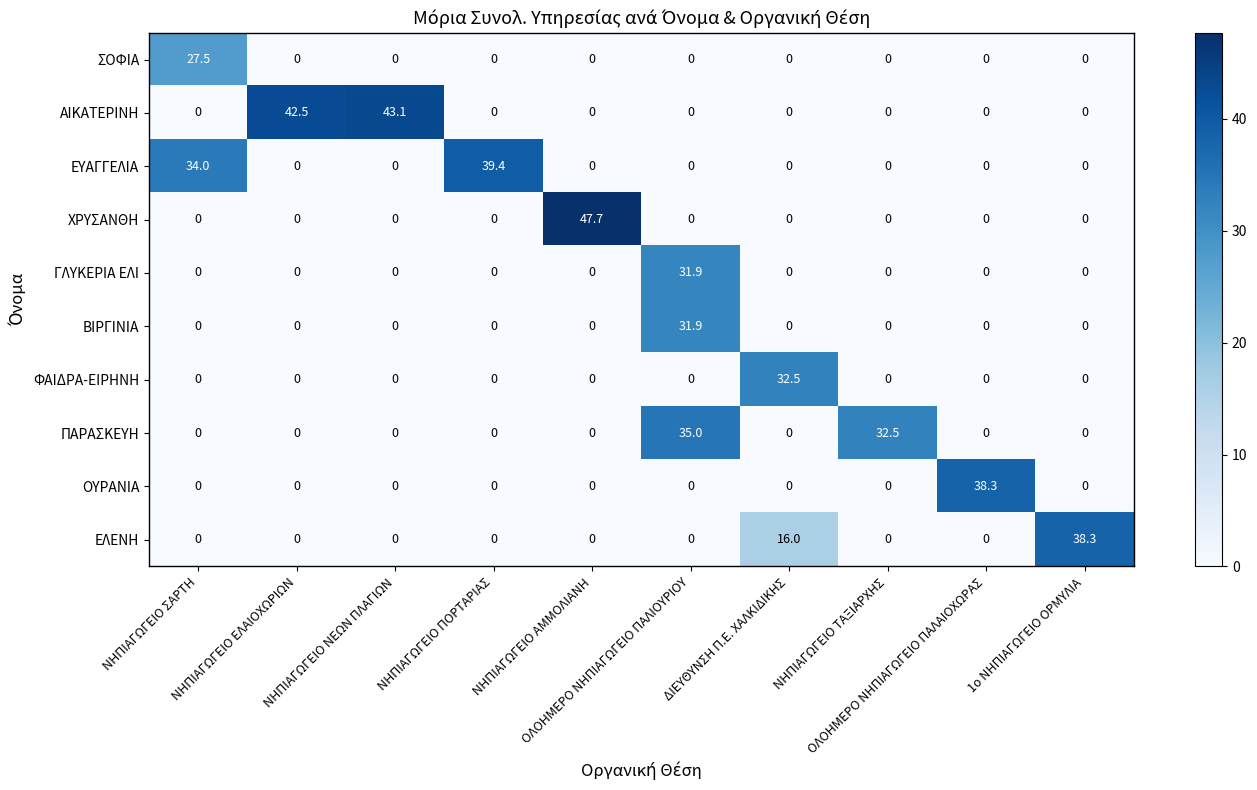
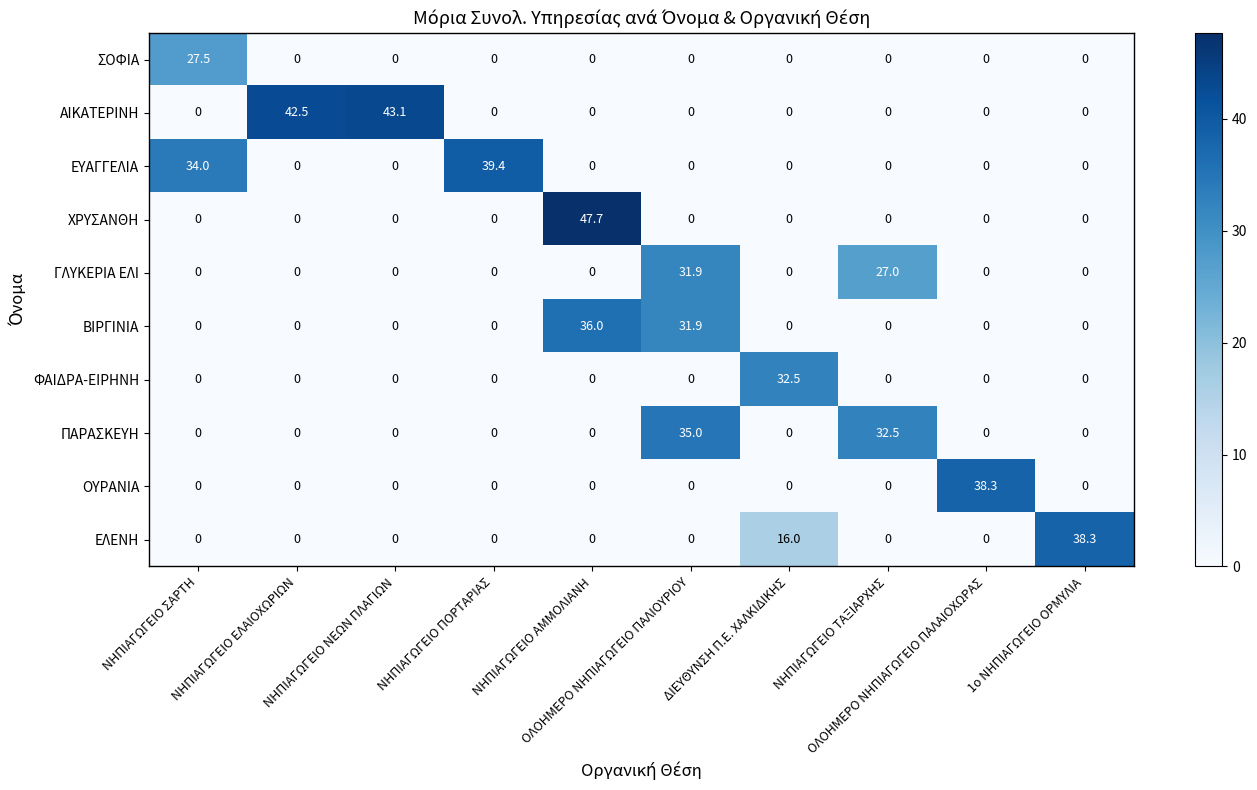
  {
    "ΣΟΦΙΑ": {
      "ΝΗΠΙΑΓΩΓΕΙΟ ΣΑΡΤΗ": 27.5,
      "ΝΗΠΙΑΓΩΓΕΙΟ ΕΛΑΙΟΧΩΡΙΩΝ": 0,
      "ΝΗΠΙΑΓΩΓΕΙΟ ΝΕΩΝ ΠΛΑΓΙΩΝ": 0,
      "ΝΗΠΙΑΓΩΓΕΙΟ ΠΟΡΤΑΡΙΑΣ": 0,
      "ΝΗΠΙΑΓΩΓΕΙΟ ΑΜΜΟΛΙΑΝΗ": 0,
      "ΟΛΟΗΜΕΡΟ ΝΗΠΙΑΓΩΓΕΙΟ ΠΑΛΙΟΥΡΙΟΥ": 0,
      "ΔΙΕΥΘΥΝΣΗ Π.Ε. ΧΑΛΚΙΔΙΚΗΣ": 0,
      "ΝΗΠΙΑΓΩΓΕΙΟ ΤΑΞΙΑΡΧΗΣ": 0,
      "ΟΛΟΗΜΕΡΟ ΝΗΠΙΑΓΩΓΕΙΟ ΠΑΛΑΙΟΧΩΡΑΣ": 0,
      "1ο ΝΗΠΙΑΓΩΓΕΙΟ ΟΡΜΥΛΙΑ": 0
    },
    "ΑΙΚΑΤΕΡΙΝΗ": {
      "ΝΗΠΙΑΓΩΓΕΙΟ ΣΑΡΤΗ": 0,
      "ΝΗΠΙΑΓΩΓΕΙΟ ΕΛΑΙΟΧΩΡΙΩΝ": 42.5,
      "ΝΗΠΙΑΓΩΓΕΙΟ ΝΕΩΝ ΠΛΑΓΙΩΝ": 43.1,
      "ΝΗΠΙΑΓΩΓΕΙΟ ΠΟΡΤΑΡΙΑΣ": 0,
      "ΝΗΠΙΑΓΩΓΕΙΟ ΑΜΜΟΛΙΑΝΗ": 0,
      "ΟΛΟΗΜΕΡΟ ΝΗΠΙΑΓΩΓΕΙΟ ΠΑΛΙΟΥΡΙΟΥ": 0,
      "ΔΙΕΥΘΥΝΣΗ Π.Ε. ΧΑΛΚΙΔΙΚΗΣ": 0,
      "ΝΗΠΙΑΓΩΓΕΙΟ ΤΑΞΙΑΡΧΗΣ": 0,
      "ΟΛΟΗΜΕΡΟ ΝΗΠΙΑΓΩΓΕΙΟ ΠΑΛΑΙΟΧΩΡΑΣ": 0,
      "1ο ΝΗΠΙΑΓΩΓΕΙΟ ΟΡΜΥΛΙΑ": 0
    },
    "ΕΥΑΓΓΕΛΙΑ": {
      "ΝΗΠΙΑΓΩΓΕΙΟ ΣΑΡΤΗ": 34.0,
      "ΝΗΠΙΑΓΩΓΕΙΟ ΕΛΑΙΟΧΩΡΙΩΝ": 0,
      "ΝΗΠΙΑΓΩΓΕΙΟ ΝΕΩΝ ΠΛΑΓΙΩΝ": 0,
      "ΝΗΠΙΑΓΩΓΕΙΟ ΠΟΡΤΑΡΙΑΣ": 39.4,
      "ΝΗΠΙΑΓΩΓΕΙΟ ΑΜΜΟΛΙΑΝΗ": 0,
      "ΟΛΟΗΜΕΡΟ ΝΗΠΙΑΓΩΓΕΙΟ ΠΑΛΙΟΥΡΙΟΥ": 0,
      "ΔΙΕΥΘΥΝΣΗ Π.Ε. ΧΑΛΚΙΔΙΚΗΣ": 0,
      "ΝΗΠΙΑΓΩΓΕΙΟ ΤΑΞΙΑΡΧΗΣ": 0,
      "ΟΛΟΗΜΕΡΟ ΝΗΠΙΑΓΩΓΕΙΟ ΠΑΛΑΙΟΧΩΡΑΣ": 0,
      "1ο ΝΗΠΙΑΓΩΓΕΙΟ ΟΡΜΥΛΙΑ": 0
    },
    "ΧΡΥΣΑΝΘΗ": {
      "ΝΗΠΙΑΓΩΓΕΙΟ ΣΑΡΤΗ": 0,
      "ΝΗΠΙΑΓΩΓΕΙΟ ΕΛΑΙΟΧΩΡΙΩΝ": 0,
      "ΝΗΠΙΑΓΩΓΕΙΟ ΝΕΩΝ ΠΛΑΓΙΩΝ": 0,
      "ΝΗΠΙΑΓΩΓΕΙΟ ΠΟΡΤΑΡΙΑΣ": 0,
      "ΝΗΠΙΑΓΩΓΕΙΟ ΑΜΜΟΛΙΑΝΗ": 47.7,
      "ΟΛΟΗΜΕΡΟ ΝΗΠΙΑΓΩΓΕΙΟ ΠΑΛΙΟΥΡΙΟΥ": 0,
      "ΔΙΕΥΘΥΝΣΗ Π.Ε. ΧΑΛΚΙΔΙΚΗΣ": 0,
      "ΝΗΠΙΑΓΩΓΕΙΟ ΤΑΞΙΑΡΧΗΣ": 0,
      "ΟΛΟΗΜΕΡΟ ΝΗΠΙΑΓΩΓΕΙΟ ΠΑΛΑΙΟΧΩΡΑΣ": 0,
      "1ο ΝΗΠΙΑΓΩΓΕΙΟ ΟΡΜΥΛΙΑ": 0
    },
    "ΓΛΥΚΕΡΙΑ ΕΛΙ": {
      "ΝΗΠΙΑΓΩΓΕΙΟ ΣΑΡΤΗ": 0,
      "ΝΗΠΙΑΓΩΓΕΙΟ ΕΛΑΙΟΧΩΡΙΩΝ": 0,
      "ΝΗΠΙΑΓΩΓΕΙΟ ΝΕΩΝ ΠΛΑΓΙΩΝ": 0,
      "ΝΗΠΙΑΓΩΓΕΙΟ ΠΟΡΤΑΡΙΑΣ": 0,
      "ΝΗΠΙΑΓΩΓΕΙΟ ΑΜΜΟΛΙΑΝΗ": 0,
      "ΟΛΟΗΜΕΡΟ ΝΗΠΙΑΓΩΓΕΙΟ ΠΑΛΙΟΥΡΙΟΥ": 31.9,
      "ΔΙΕΥΘΥΝΣΗ Π.Ε. ΧΑΛΚΙΔΙΚΗΣ": 0,
-     "ΝΗΠΙΑΓΩΓΕΙΟ ΤΑΞΙΑΡΧΗΣ": 0,
+     "ΝΗΠΙΑΓΩΓΕΙΟ ΤΑΞΙΑΡΧΗΣ": 27.0,
      "ΟΛΟΗΜΕΡΟ ΝΗΠΙΑΓΩΓΕΙΟ ΠΑΛΑΙΟΧΩΡΑΣ": 0,
      "1ο ΝΗΠΙΑΓΩΓΕΙΟ ΟΡΜΥΛΙΑ": 0
    },
    "ΒΙΡΓΙΝΙΑ": {
      "ΝΗΠΙΑΓΩΓΕΙΟ ΣΑΡΤΗ": 0,
      "ΝΗΠΙΑΓΩΓΕΙΟ ΕΛΑΙΟΧΩΡΙΩΝ": 0,
      "ΝΗΠΙΑΓΩΓΕΙΟ ΝΕΩΝ ΠΛΑΓΙΩΝ": 0,
      "ΝΗΠΙΑΓΩΓΕΙΟ ΠΟΡΤΑΡΙΑΣ": 0,
-     "ΝΗΠΙΑΓΩΓΕΙΟ ΑΜΜΟΛΙΑΝΗ": 0,
+     "ΝΗΠΙΑΓΩΓΕΙΟ ΑΜΜΟΛΙΑΝΗ": 36.0,
      "ΟΛΟΗΜΕΡΟ ΝΗΠΙΑΓΩΓΕΙΟ ΠΑΛΙΟΥΡΙΟΥ": 31.9,
      "ΔΙΕΥΘΥΝΣΗ Π.Ε. ΧΑΛΚΙΔΙΚΗΣ": 0,
      "ΝΗΠΙΑΓΩΓΕΙΟ ΤΑΞΙΑΡΧΗΣ": 0,
      "ΟΛΟΗΜΕΡΟ ΝΗΠΙΑΓΩΓΕΙΟ ΠΑΛΑΙΟΧΩΡΑΣ": 0,
      "1ο ΝΗΠΙΑΓΩΓΕΙΟ ΟΡΜΥΛΙΑ": 0
    },
    "ΦΑΙΔΡΑ-ΕΙΡΗΝΗ": {
      "ΝΗΠΙΑΓΩΓΕΙΟ ΣΑΡΤΗ": 0,
      "ΝΗΠΙΑΓΩΓΕΙΟ ΕΛΑΙΟΧΩΡΙΩΝ": 0,
      "ΝΗΠΙΑΓΩΓΕΙΟ ΝΕΩΝ ΠΛΑΓΙΩΝ": 0,
      "ΝΗΠΙΑΓΩΓΕΙΟ ΠΟΡΤΑΡΙΑΣ": 0,
      "ΝΗΠΙΑΓΩΓΕΙΟ ΑΜΜΟΛΙΑΝΗ": 0,
      "ΟΛΟΗΜΕΡΟ ΝΗΠΙΑΓΩΓΕΙΟ ΠΑΛΙΟΥΡΙΟΥ": 0,
      "ΔΙΕΥΘΥΝΣΗ Π.Ε. ΧΑΛΚΙΔΙΚΗΣ": 32.5,
      "ΝΗΠΙΑΓΩΓΕΙΟ ΤΑΞΙΑΡΧΗΣ": 0,
      "ΟΛΟΗΜΕΡΟ ΝΗΠΙΑΓΩΓΕΙΟ ΠΑΛΑΙΟΧΩΡΑΣ": 0,
      "1ο ΝΗΠΙΑΓΩΓΕΙΟ ΟΡΜΥΛΙΑ": 0
    },
    "ΠΑΡΑΣΚΕΥΗ": {
      "ΝΗΠΙΑΓΩΓΕΙΟ ΣΑΡΤΗ": 0,
      "ΝΗΠΙΑΓΩΓΕΙΟ ΕΛΑΙΟΧΩΡΙΩΝ": 0,
      "ΝΗΠΙΑΓΩΓΕΙΟ ΝΕΩΝ ΠΛΑΓΙΩΝ": 0,
      "ΝΗΠΙΑΓΩΓΕΙΟ ΠΟΡΤΑΡΙΑΣ": 0,
      "ΝΗΠΙΑΓΩΓΕΙΟ ΑΜΜΟΛΙΑΝΗ": 0,
      "ΟΛΟΗΜΕΡΟ ΝΗΠΙΑΓΩΓΕΙΟ ΠΑΛΙΟΥΡΙΟΥ": 35.0,
      "ΔΙΕΥΘΥΝΣΗ Π.Ε. ΧΑΛΚΙΔΙΚΗΣ": 0,
      "ΝΗΠΙΑΓΩΓΕΙΟ ΤΑΞΙΑΡΧΗΣ": 32.5,
      "ΟΛΟΗΜΕΡΟ ΝΗΠΙΑΓΩΓΕΙΟ ΠΑΛΑΙΟΧΩΡΑΣ": 0,
      "1ο ΝΗΠΙΑΓΩΓΕΙΟ ΟΡΜΥΛΙΑ": 0
    },
    "ΟΥΡΑΝΙΑ": {
      "ΝΗΠΙΑΓΩΓΕΙΟ ΣΑΡΤΗ": 0,
      "ΝΗΠΙΑΓΩΓΕΙΟ ΕΛΑΙΟΧΩΡΙΩΝ": 0,
      "ΝΗΠΙΑΓΩΓΕΙΟ ΝΕΩΝ ΠΛΑΓΙΩΝ": 0,
      "ΝΗΠΙΑΓΩΓΕΙΟ ΠΟΡΤΑΡΙΑΣ": 0,
      "ΝΗΠΙΑΓΩΓΕΙΟ ΑΜΜΟΛΙΑΝΗ": 0,
      "ΟΛΟΗΜΕΡΟ ΝΗΠΙΑΓΩΓΕΙΟ ΠΑΛΙΟΥΡΙΟΥ": 0,
      "ΔΙΕΥΘΥΝΣΗ Π.Ε. ΧΑΛΚΙΔΙΚΗΣ": 0,
      "ΝΗΠΙΑΓΩΓΕΙΟ ΤΑΞΙΑΡΧΗΣ": 0,
      "ΟΛΟΗΜΕΡΟ ΝΗΠΙΑΓΩΓΕΙΟ ΠΑΛΑΙΟΧΩΡΑΣ": 38.3,
      "1ο ΝΗΠΙΑΓΩΓΕΙΟ ΟΡΜΥΛΙΑ": 0
    },
    "ΕΛΕΝΗ": {
      "ΝΗΠΙΑΓΩΓΕΙΟ ΣΑΡΤΗ": 0,
      "ΝΗΠΙΑΓΩΓΕΙΟ ΕΛΑΙΟΧΩΡΙΩΝ": 0,
      "ΝΗΠΙΑΓΩΓΕΙΟ ΝΕΩΝ ΠΛΑΓΙΩΝ": 0,
      "ΝΗΠΙΑΓΩΓΕΙΟ ΠΟΡΤΑΡΙΑΣ": 0,
      "ΝΗΠΙΑΓΩΓΕΙΟ ΑΜΜΟΛΙΑΝΗ": 0,
      "ΟΛΟΗΜΕΡΟ ΝΗΠΙΑΓΩΓΕΙΟ ΠΑΛΙΟΥΡΙΟΥ": 0,
      "ΔΙΕΥΘΥΝΣΗ Π.Ε. ΧΑΛΚΙΔΙΚΗΣ": 16.0,
      "ΝΗΠΙΑΓΩΓΕΙΟ ΤΑΞΙΑΡΧΗΣ": 0,
      "ΟΛΟΗΜΕΡΟ ΝΗΠΙΑΓΩΓΕΙΟ ΠΑΛΑΙΟΧΩΡΑΣ": 0,
      "1ο ΝΗΠΙΑΓΩΓΕΙΟ ΟΡΜΥΛΙΑ": 38.3
    }
  }
